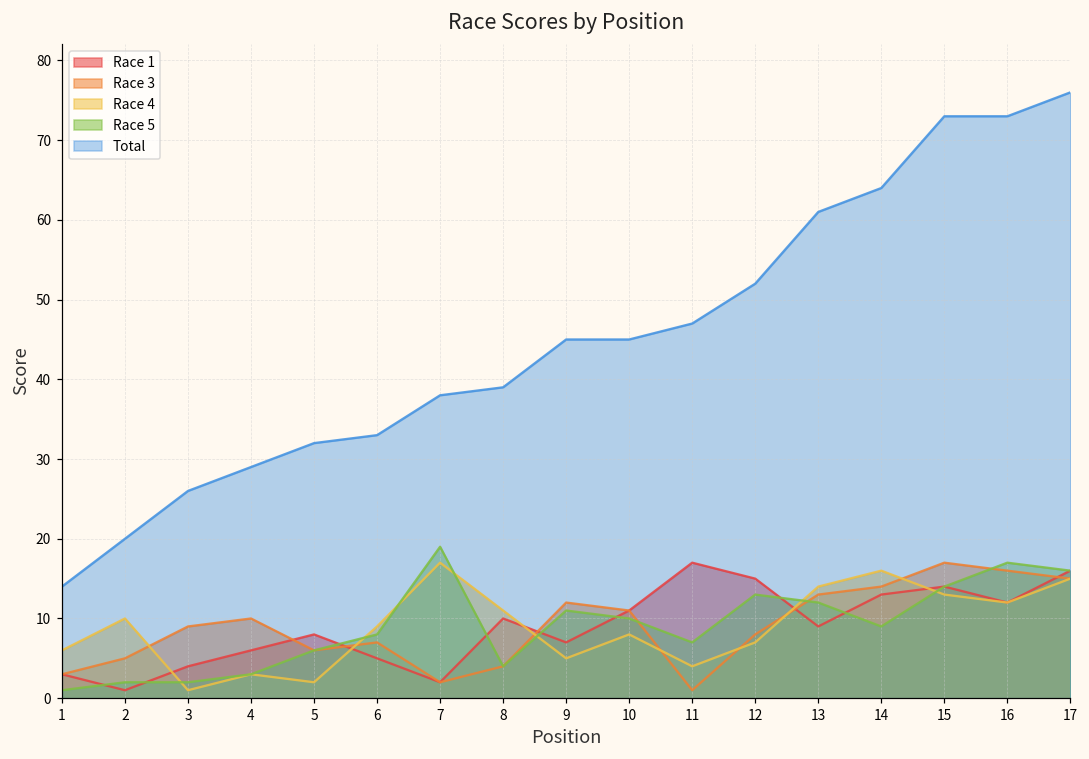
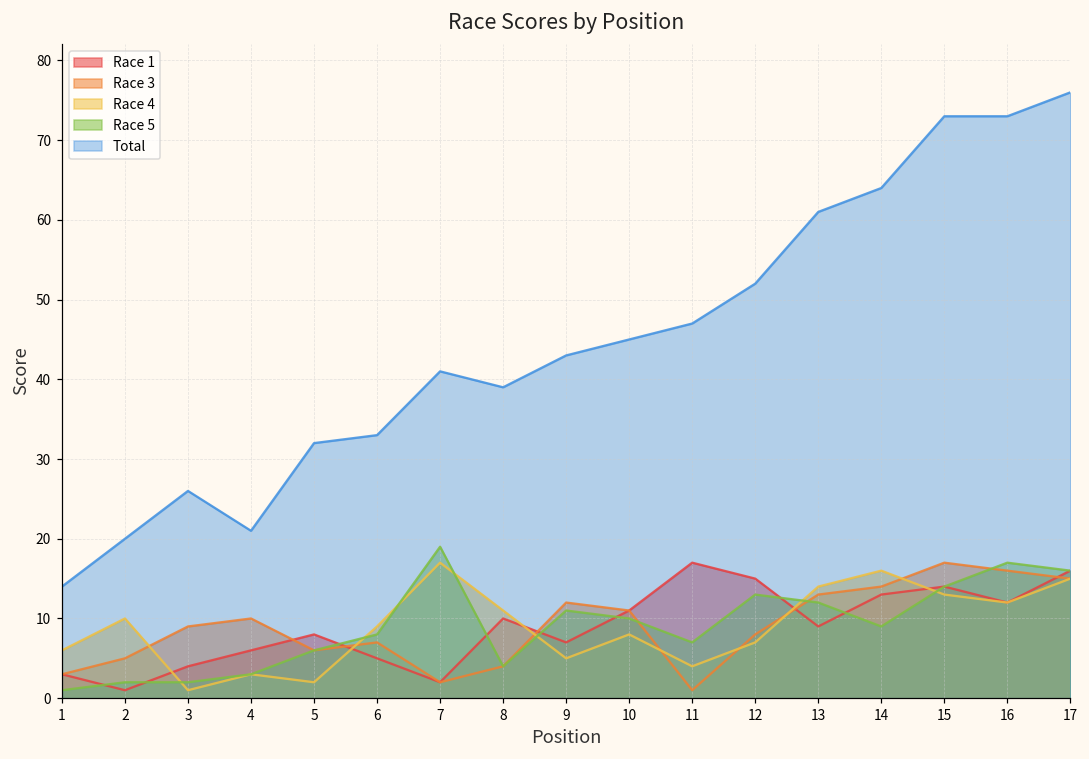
  {
    "Race 5": {
      "1": 1,
      "2": 2,
      "3": 2,
      "6": 8,
      "7": 19,
      "9": 11,
      "10": 10,
      "11": 7,
      "12": 13,
      "13": 12,
      "14": 9,
      "16": 17
    },
    "Total": {
      "1": 14,
      "2": 20,
      "3": 26,
-     "4": 29,
+     "4": 21,
      "5": 32,
      "6": 33,
-     "7": 38,
+     "7": 41,
      "8": 39,
-     "9": 45,
+     "9": 43,
      "10": 45,
      "11": 47,
      "12": 52,
      "13": 61,
      "14": 64,
      "15": 73,
      "16": 73,
      "17": 76
    }
  }
